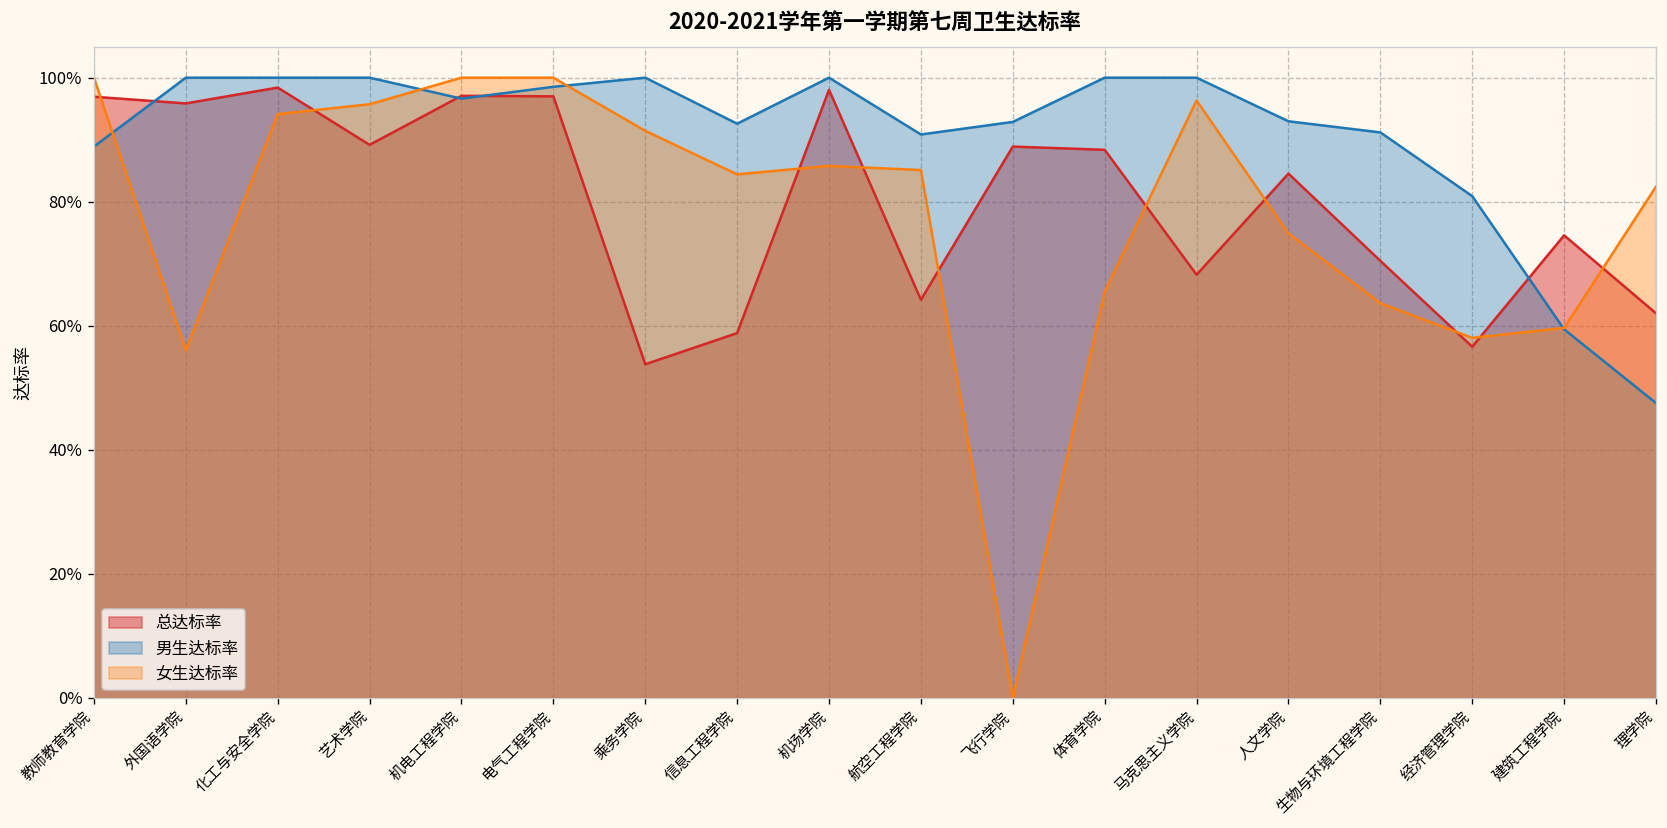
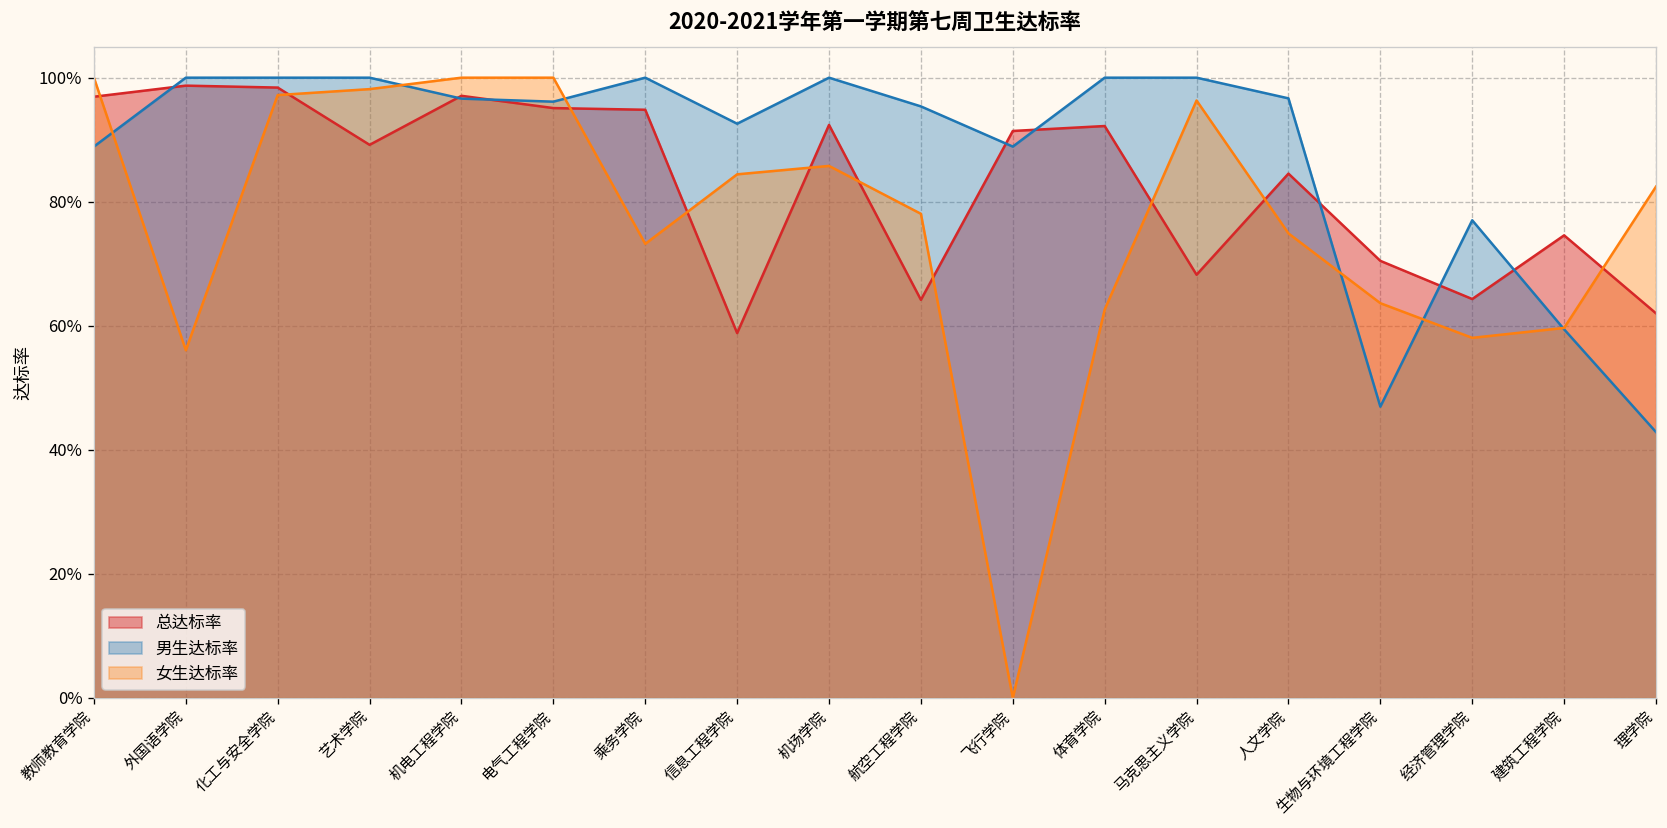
  {
    "总达标率": {
      "教师教育学院": "97%",
-     "外国语学院": "96%",
+     "外国语学院": "99%",
      "化工与安全学院": "98%",
      "艺术学院": "89%",
-     "电气工程学院": "97%",
-     "乘务学院": "54%",
+     "电气工程学院": "95%",
+     "乘务学院": "95%",
      "信息工程学院": "59%",
-     "机场学院": "98%",
+     "机场学院": "92%",
      "航空工程学院": "64%",
-     "飞行学院": "89%",
-     "体育学院": "88%",
+     "飞行学院": "91%",
+     "体育学院": "92%",
      "马克思主义学院": "68%",
      "人文学院": "85%",
      "生物与环境工程学院": "70%",
-     "经济管理学院": "57%",
+     "经济管理学院": "64%",
      "建筑工程学院": "75%",
      "理学院": "62%"
    },
    "男生达标率": {
      "教师教育学院": "89%",
      "外国语学院": "100%",
      "化工与安全学院": "100%",
      "艺术学院": "100%",
-     "电气工程学院": "99%",
+     "电气工程学院": "96%",
      "乘务学院": "100%",
      "信息工程学院": "93%",
      "机场学院": "100%",
-     "航空工程学院": "91%",
-     "飞行学院": "93%",
+     "航空工程学院": "95%",
+     "飞行学院": "89%",
      "体育学院": "100%",
      "马克思主义学院": "100%",
-     "人文学院": "93%",
-     "生物与环境工程学院": "91%",
-     "经济管理学院": "81%",
-     "理学院": "48%"
+     "人文学院": "97%",
+     "生物与环境工程学院": "47%",
+     "经济管理学院": "77%",
+     "理学院": "43%"
    },
    "女生达标率": {
      "教师教育学院": "100%",
      "外国语学院": "56%",
-     "化工与安全学院": "94%",
-     "艺术学院": "96%",
+     "化工与安全学院": "97%",
+     "艺术学院": "98%",
      "机电工程学院": "100%",
      "电气工程学院": "100%",
-     "乘务学院": "91%",
+     "乘务学院": "73%",
      "信息工程学院": "84%",
      "机场学院": "86%",
-     "航空工程学院": "85%",
+     "航空工程学院": "78%",
      "飞行学院": "0%",
-     "体育学院": "66%",
+     "体育学院": "63%",
      "马克思主义学院": "96%",
      "人文学院": "75%",
      "生物与环境工程学院": "64%",
      "经济管理学院": "58%",
      "理学院": "82%"
    }
  }
